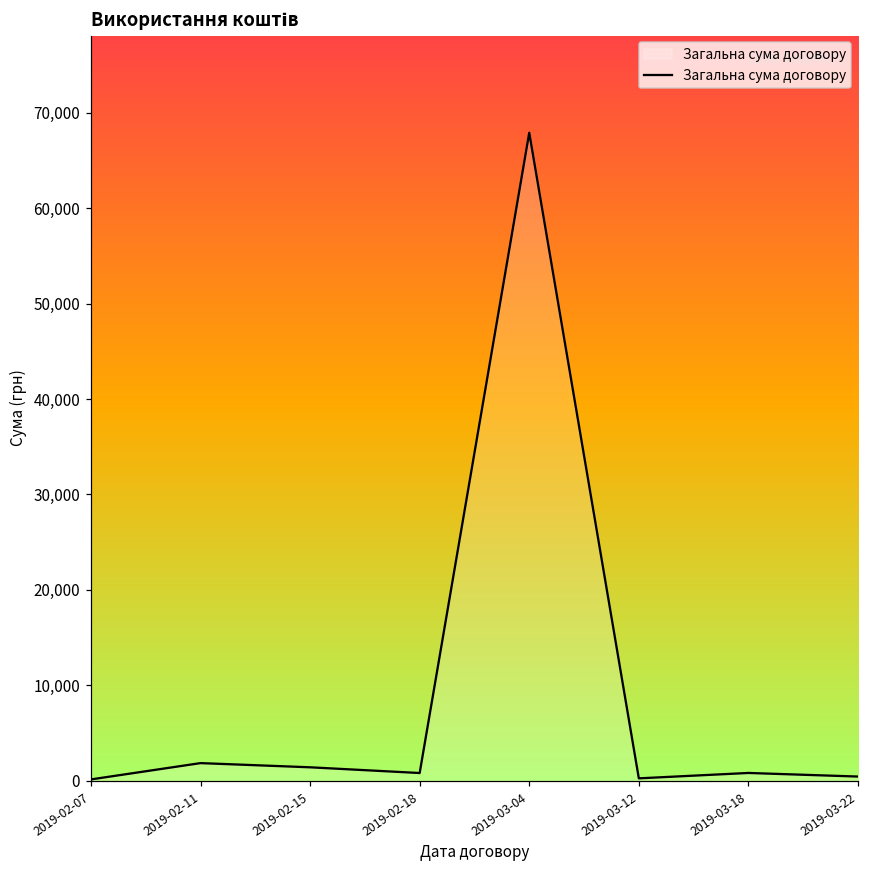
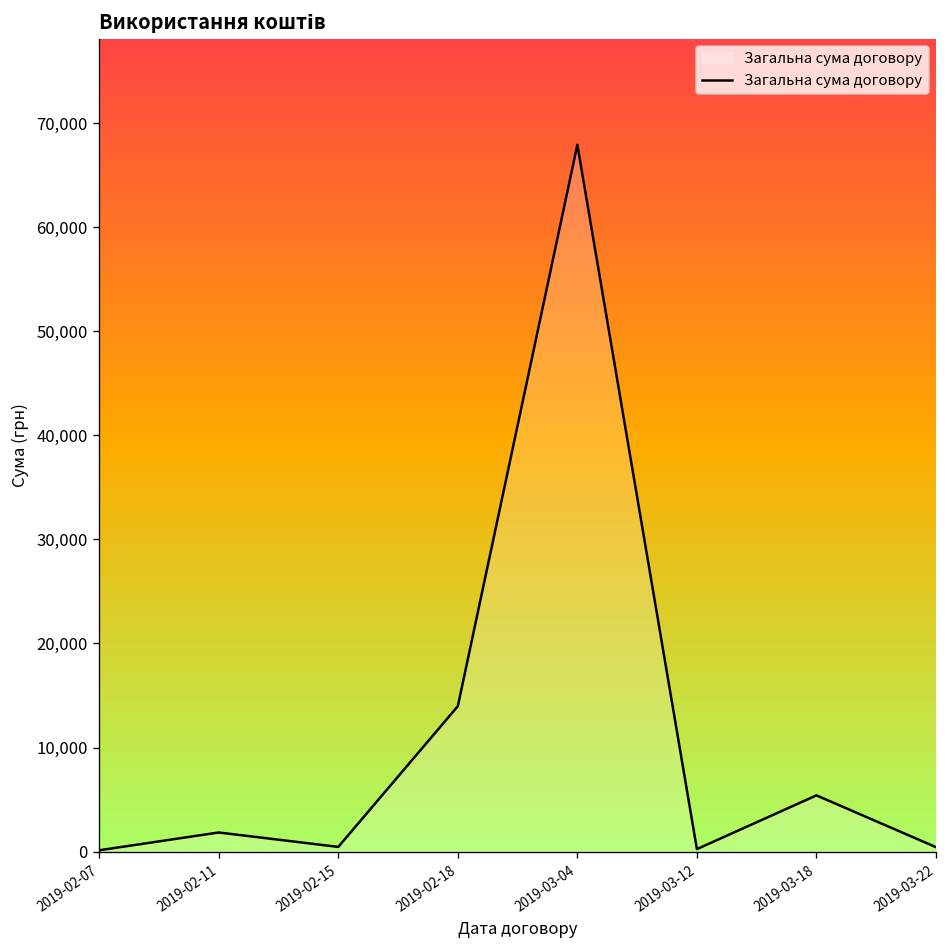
  {
    "2019-02-07": "0",
    "2019-02-11": "2,000",
-   "2019-02-15": "1,000",
-   "2019-02-18": "1,000",
+   "2019-02-15": "0",
+   "2019-02-18": "14,000",
    "2019-03-04": "68,000",
    "2019-03-12": "0",
-   "2019-03-18": "1,000",
+   "2019-03-18": "5,000",
    "2019-03-22": "0"
  }
